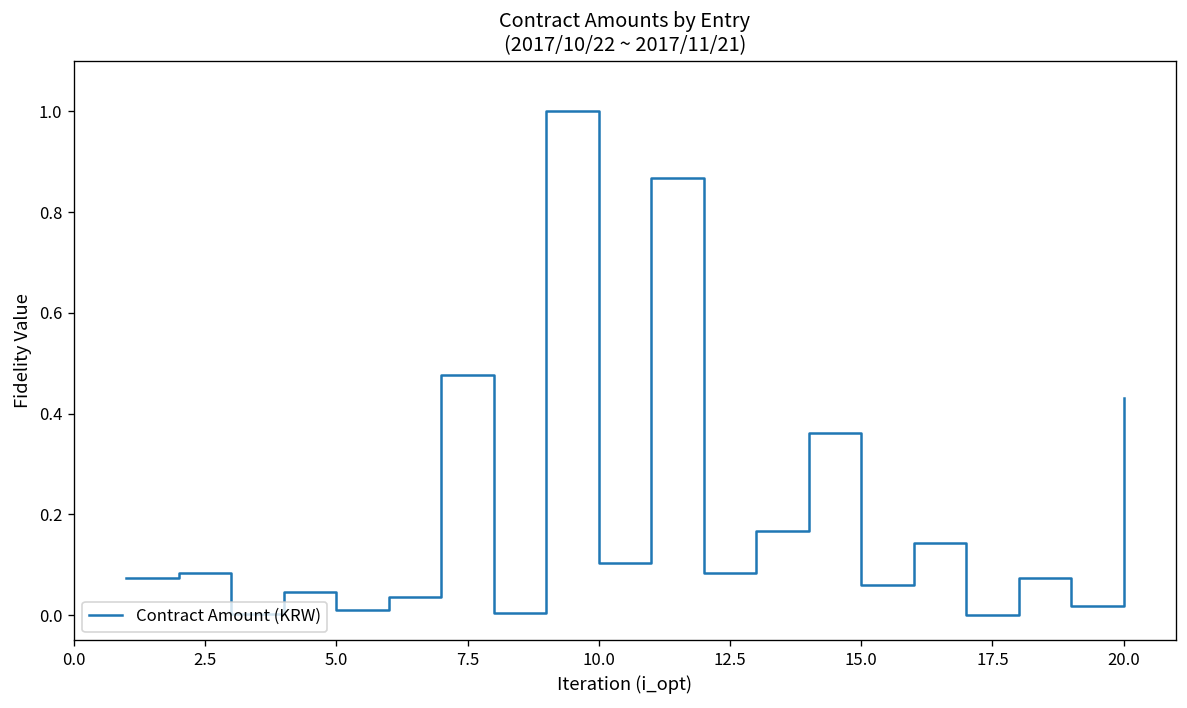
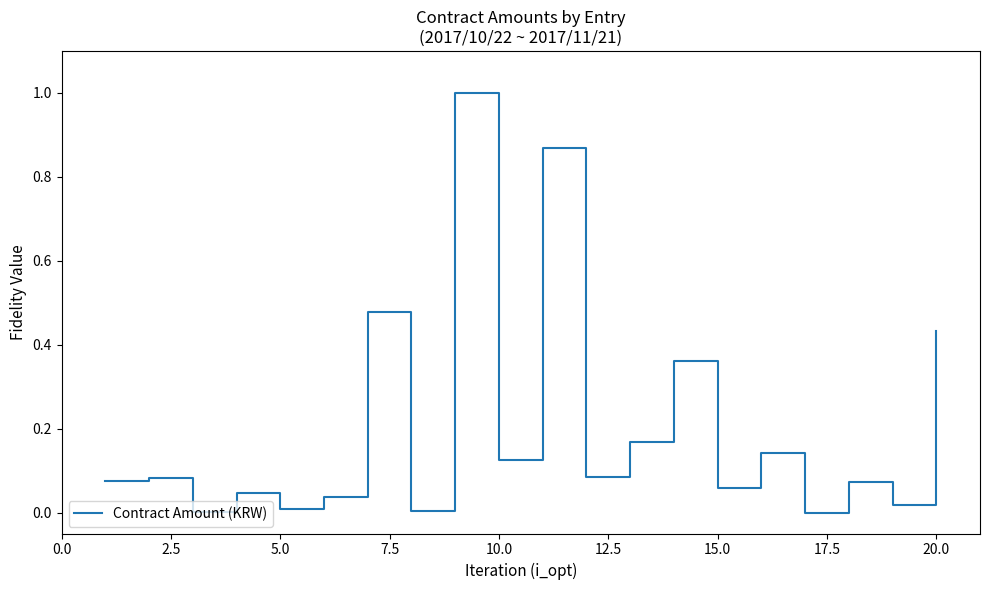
  {
    "5.0": 0.01,
-   "10.0": 0.10,
+   "10.0": 0.13,
    "15.0": 0.06,
    "20.0": 0.43
  }
